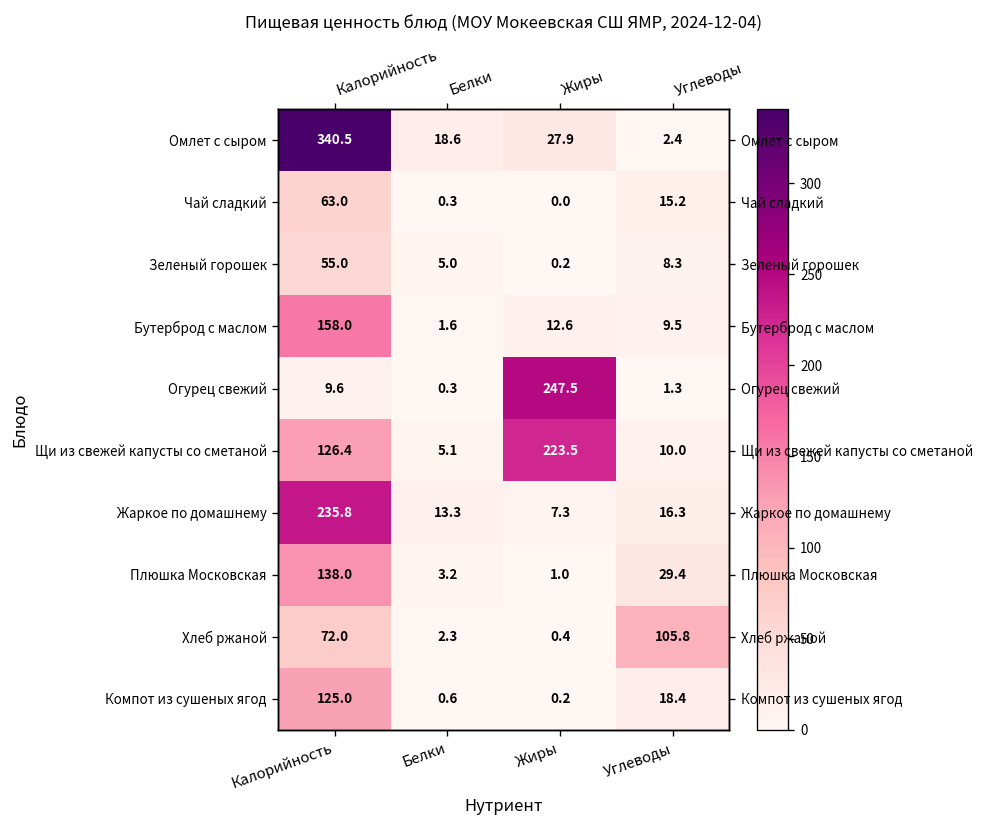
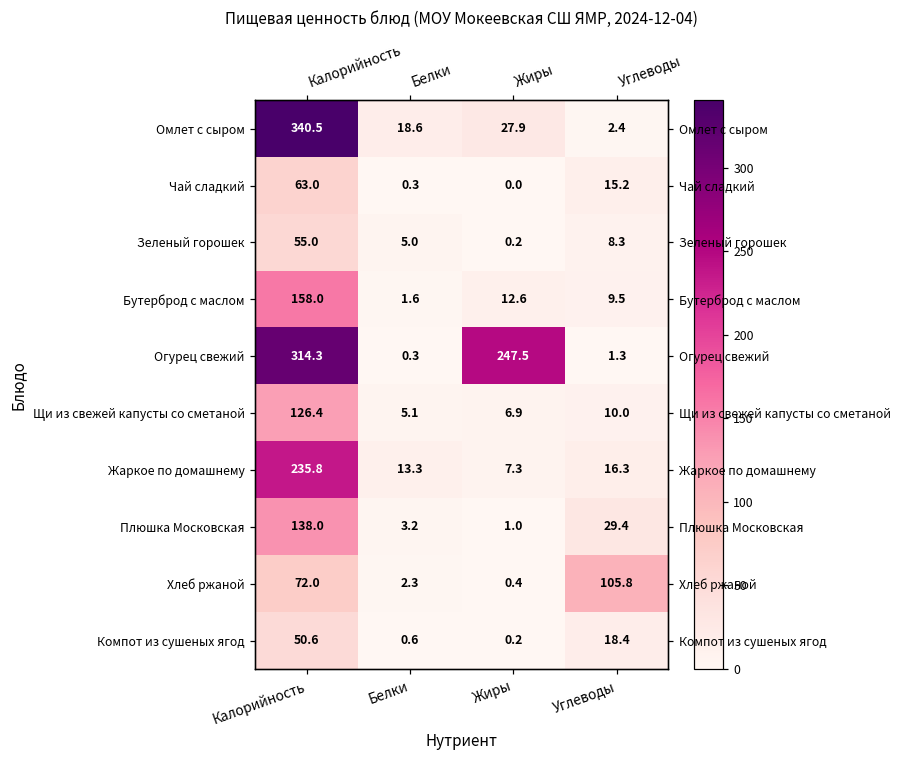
  {
    "Омлет с сыром": {
      "Калорийность": 340.5,
      "Белки": 18.6,
      "Жиры": 27.9,
      "Углеводы": 2.4
    },
    "Чай сладкий": {
      "Калорийность": 63.0,
      "Белки": 0.3,
      "Жиры": 0.0,
      "Углеводы": 15.2
    },
    "Зеленый горошек": {
      "Калорийность": 55.0,
      "Белки": 5.0,
      "Жиры": 0.2,
      "Углеводы": 8.3
    },
    "Бутерброд с маслом": {
      "Калорийность": 158.0,
      "Белки": 1.6,
      "Жиры": 12.6,
      "Углеводы": 9.5
    },
    "Огурец свежий": {
-     "Калорийность": 9.6,
+     "Калорийность": 314.3,
      "Белки": 0.3,
      "Жиры": 247.5,
      "Углеводы": 1.3
    },
    "Щи из свежей капусты со сметаной": {
      "Калорийность": 126.4,
      "Белки": 5.1,
-     "Жиры": 223.5,
+     "Жиры": 6.9,
      "Углеводы": 10.0
    },
    "Жаркое по домашнему": {
      "Калорийность": 235.8,
      "Белки": 13.3,
      "Жиры": 7.3,
      "Углеводы": 16.3
    },
    "Плюшка Московская": {
      "Калорийность": 138.0,
      "Белки": 3.2,
      "Жиры": 1.0,
      "Углеводы": 29.4
    },
    "Хлеб ржаной": {
      "Калорийность": 72.0,
      "Белки": 2.3,
      "Жиры": 0.4,
      "Углеводы": 105.8
    },
    "Компот из сушеных ягод": {
-     "Калорийность": 125.0,
+     "Калорийность": 50.6,
      "Белки": 0.6,
      "Жиры": 0.2,
      "Углеводы": 18.4
    }
  }
